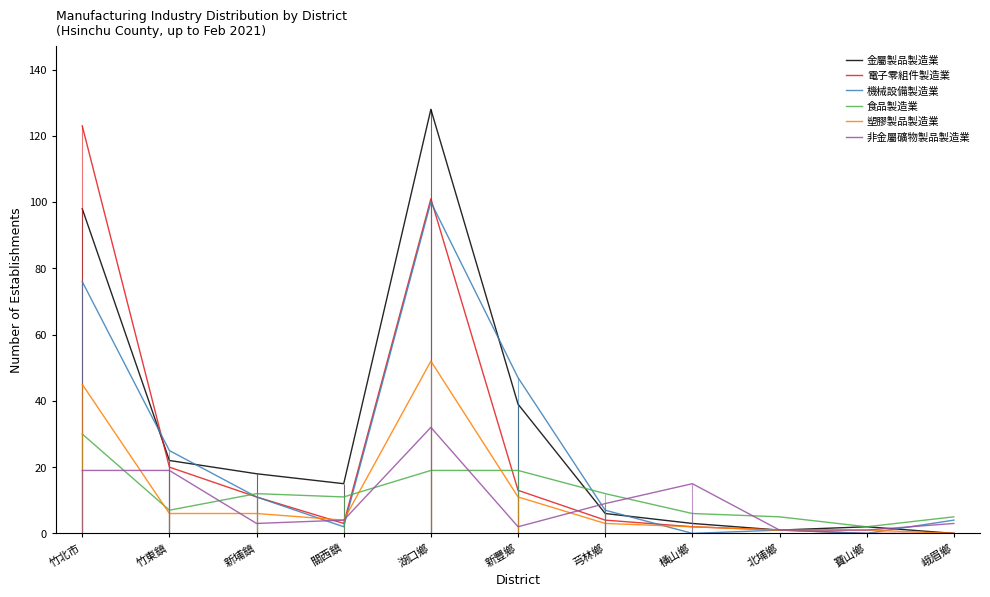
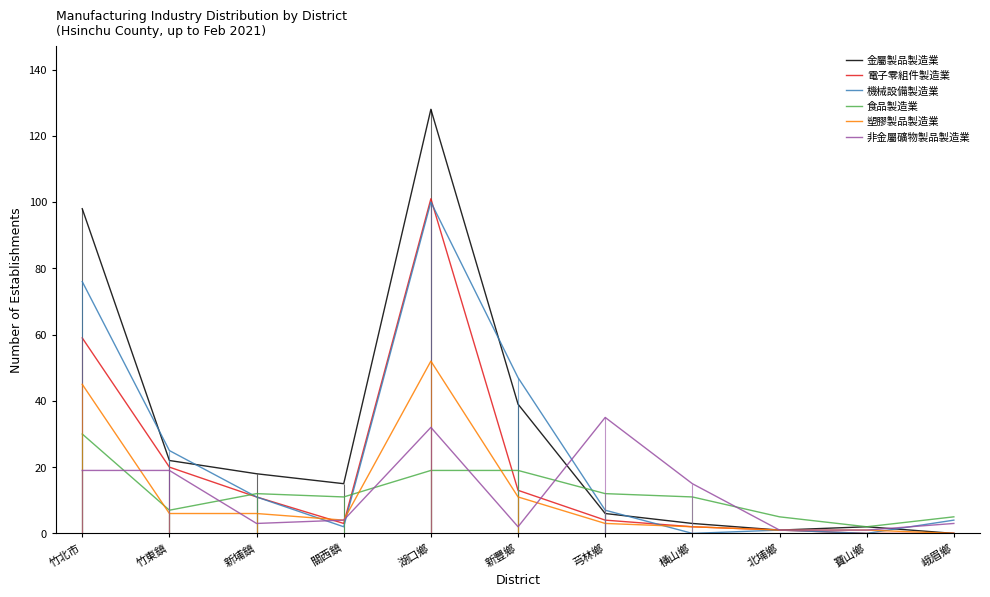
  {
    "金屬製品製造業": {
      "竹北市": 98,
      "竹東鎮": 22,
      "新埔鎮": 18,
      "關西鎮": 15,
      "湖口鄉": 128,
      "新豐鄉": 39,
      "芎林鄉": 6,
      "橫山鄉": 3
    },
    "電子零組件製造業": {
-     "竹北市": 123,
+     "竹北市": 59,
      "竹東鎮": 20,
      "關西鎮": 3,
      "湖口鄉": 101,
      "新豐鄉": 13,
      "芎林鄉": 4
    },
    "機械設備製造業": {
      "竹北市": 76,
      "竹東鎮": 25,
      "關西鎮": 2,
      "湖口鄉": 100,
      "新豐鄉": 47,
      "芎林鄉": 7,
      "橫山鄉": 0,
      "峨眉鄉": 4
    },
    "食品製造業": {
      "竹北市": 30,
      "竹東鎮": 7,
      "新埔鎮": 12,
      "關西鎮": 11,
      "湖口鄉": 19,
      "新豐鄉": 19,
      "芎林鄉": 12,
-     "橫山鄉": 6,
+     "橫山鄉": 11,
      "北埔鄉": 5,
      "峨眉鄉": 5
    },
    "塑膠製品製造業": {
      "竹北市": 45,
      "竹東鎮": 6,
      "新埔鎮": 6,
      "湖口鄉": 52,
      "新豐鄉": 11,
      "芎林鄉": 3
    },
    "非金屬礦物製品製造業": {
      "竹北市": 19,
      "竹東鎮": 19,
      "新埔鎮": 3,
      "湖口鄉": 32,
      "新豐鄉": 2,
-     "芎林鄉": 9,
+     "芎林鄉": 35,
      "橫山鄉": 15,
      "峨眉鄉": 3
    }
  }
